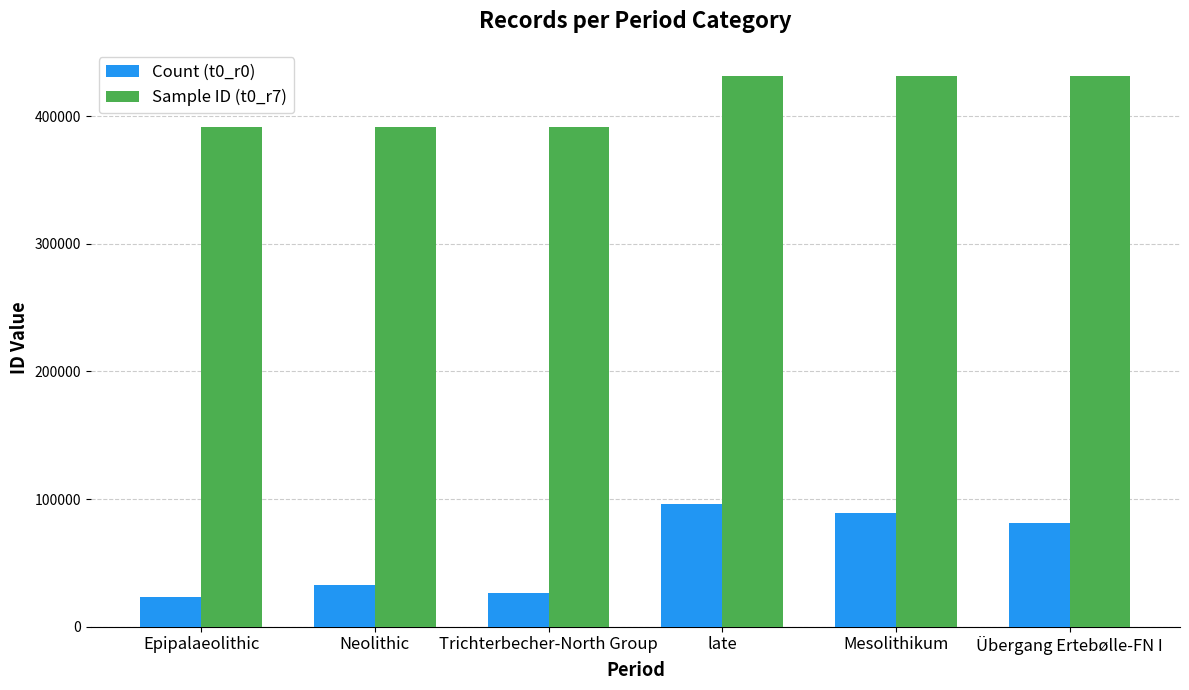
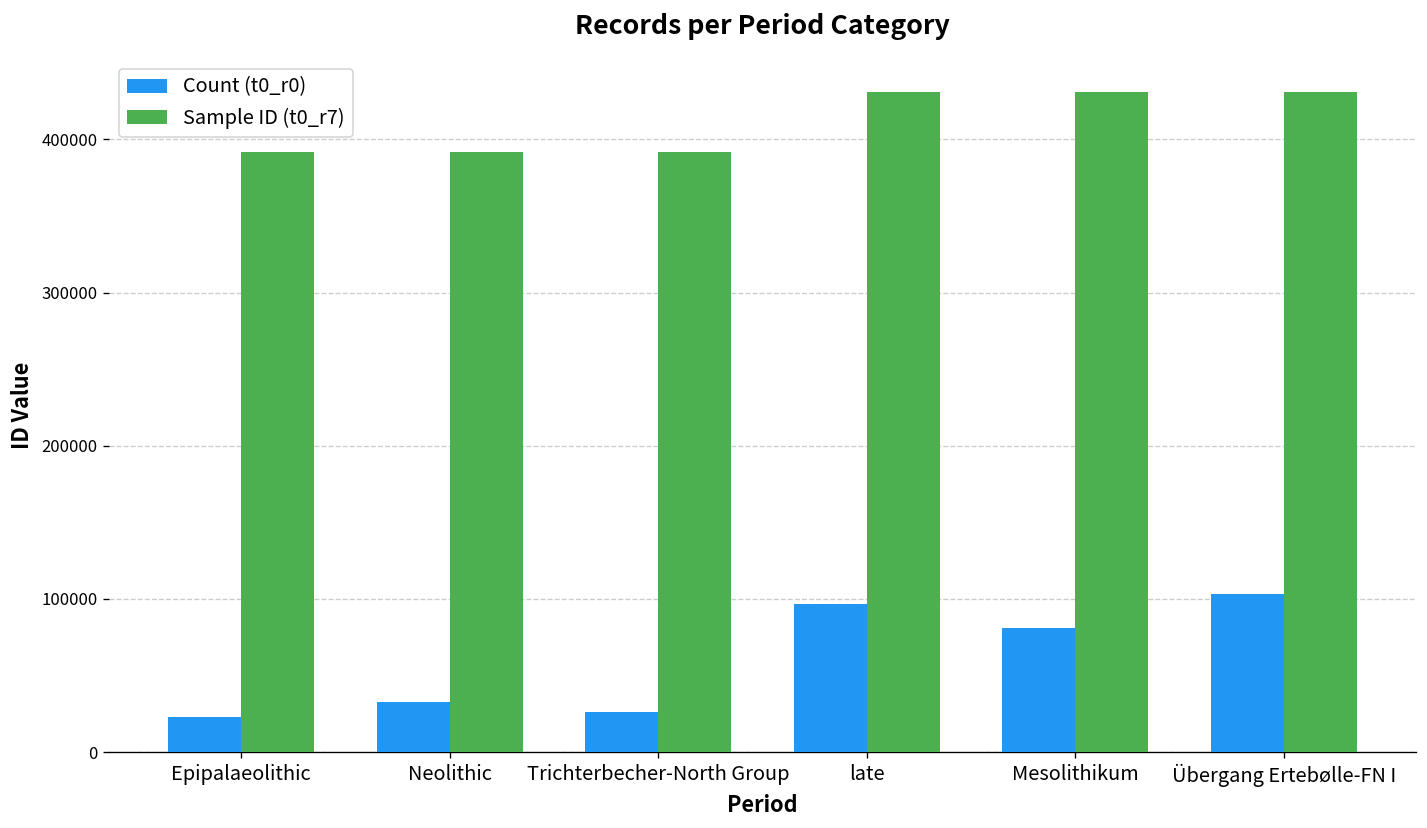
  {
    "Count (t0_r0)": {
      "Epipalaeolithic": 23000,
      "Neolithic": 33000,
      "Trichterbecher-North Group": 26000,
      "late": 96000,
-     "Mesolithikum": 89000,
-     "Übergang Ertebølle-FN I": 81000
+     "Mesolithikum": 81000,
+     "Übergang Ertebølle-FN I": 103000
    },
    "Sample ID (t0_r7)": {
      "Epipalaeolithic": 392000,
      "Neolithic": 392000,
      "Trichterbecher-North Group": 392000,
      "late": 431000,
      "Mesolithikum": 431000,
      "Übergang Ertebølle-FN I": 431000
    }
  }
